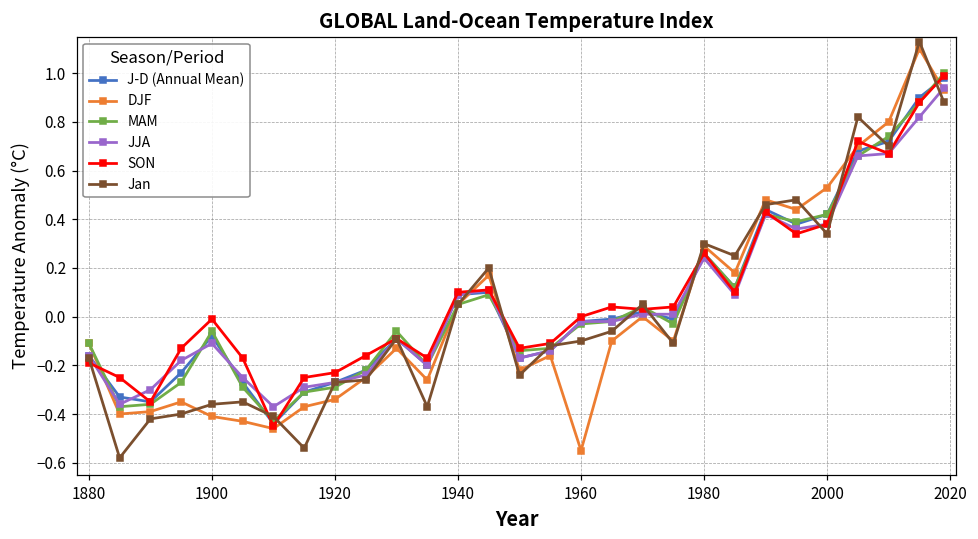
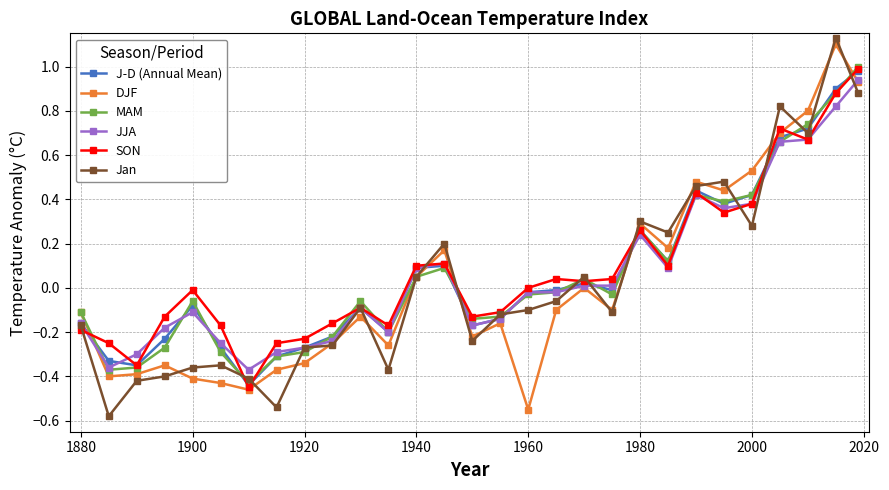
  {
    "J-D (Annual Mean)": {
      "1900": -0.08
    },
    "DJF": {
      "1900": -0.41,
      "1920": -0.34,
      "1960": -0.55,
      "2000": 0.53
    },
    "MAM": {
      "1900": -0.06,
      "1920": -0.29
    },
    "JJA": {
      "1900": -0.11,
      "1980": 0.24
    },
    "SON": {
      "1880": -0.19,
      "1900": -0.01,
      "1920": -0.23,
      "1960": 0.00
    },
    "Jan": {
      "1900": -0.36,
      "1960": -0.10,
-     "2000": 0.34
+     "2000": 0.28
    }
  }
